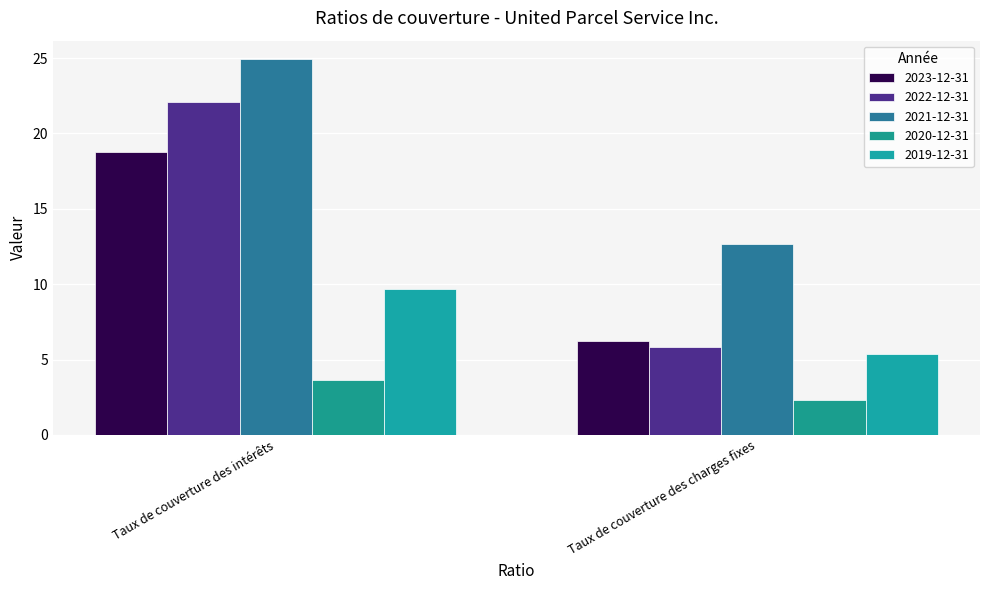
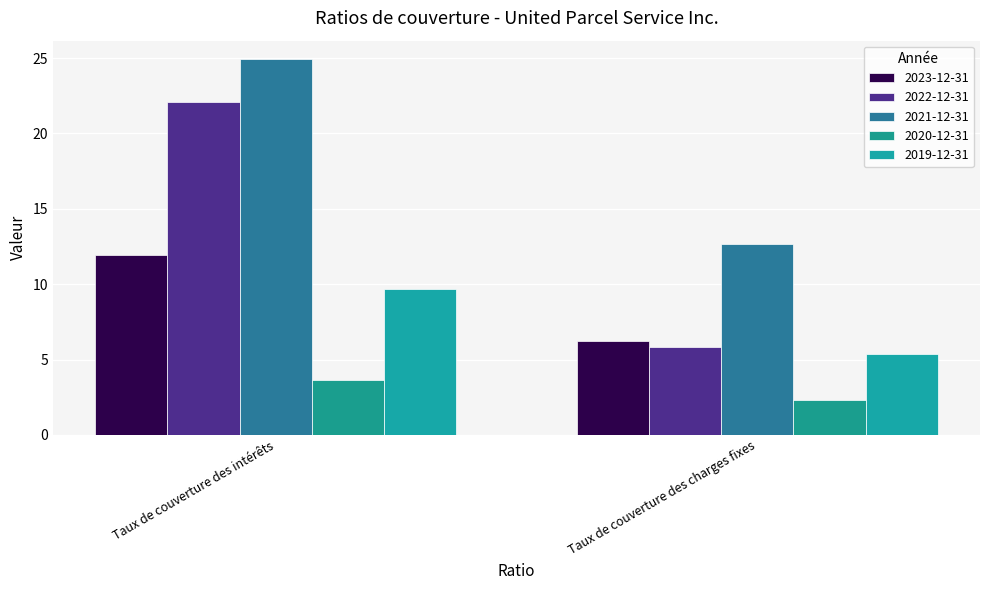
  {
    "2023-12-31": {
-     "Taux de couverture des intérêts": 18.7,
+     "Taux de couverture des intérêts": 11.9,
      "Taux de couverture des charges fixes": 6.2
    },
    "2022-12-31": {
      "Taux de couverture des intérêts": 22.1,
      "Taux de couverture des charges fixes": 5.8
    }
  }
